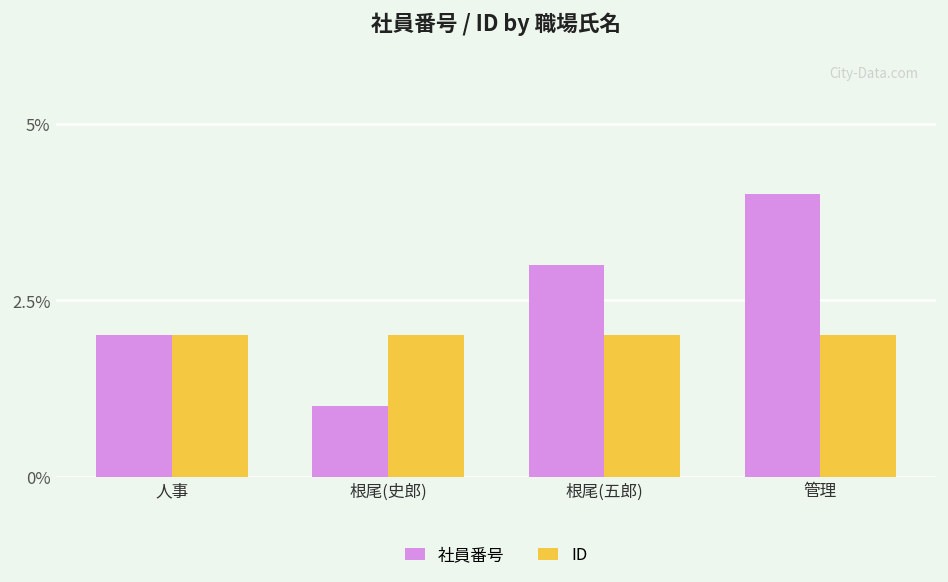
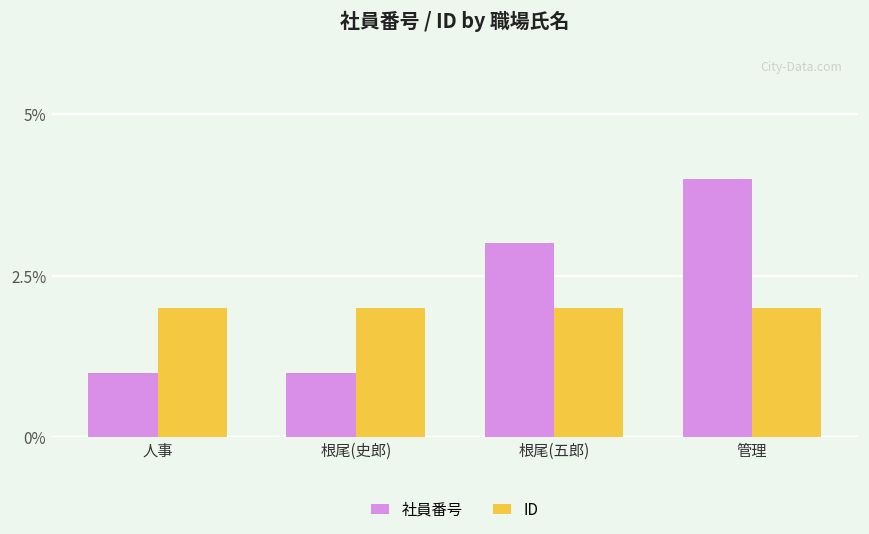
  {
    "社員番号": {
-     "人事": "2%",
+     "人事": "1%",
      "根尾(史郎)": "1%",
      "根尾(五郎)": "3%",
      "管理": "4%"
    },
    "ID": {
      "人事": "2%",
      "根尾(史郎)": "2%",
      "根尾(五郎)": "2%",
      "管理": "2%"
    }
  }
